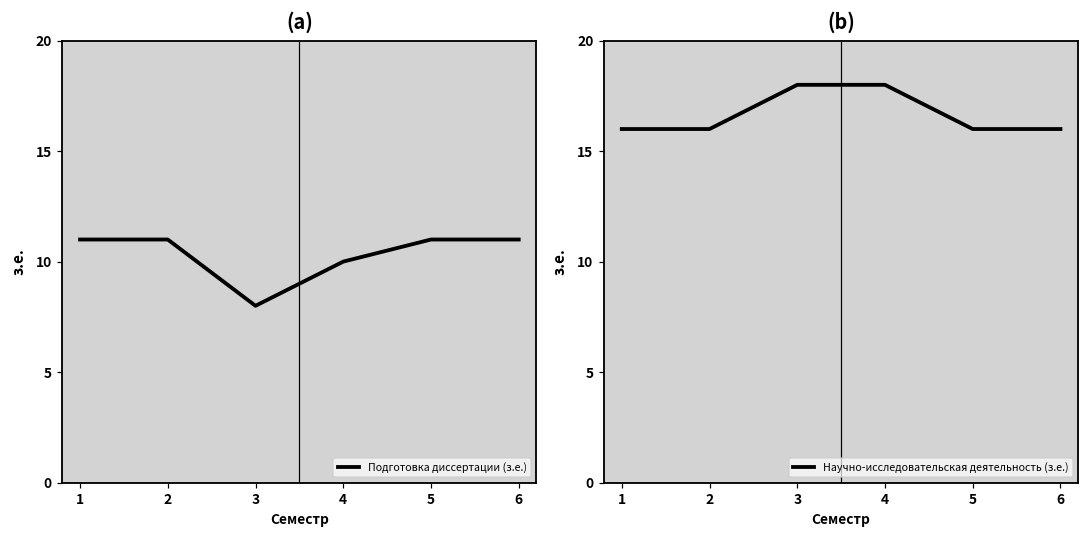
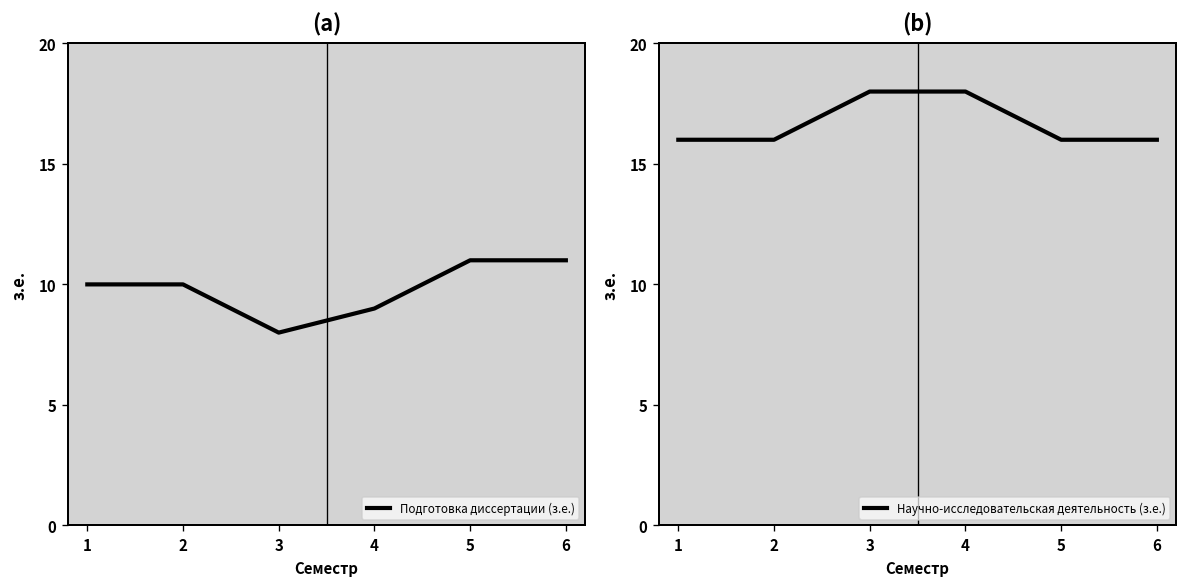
  {
    "(a)": {
-     "1": 11,
-     "2": 11,
+     "1": 10,
+     "2": 10,
      "3": 8,
-     "4": 10,
+     "4": 9,
      "5": 11,
      "6": 11
    },
    "(b)": {
      "1": 16.0,
      "2": 16.0,
      "3": 18.0,
      "4": 18.0,
      "5": 16.0,
      "6": 16.0
    }
  }
